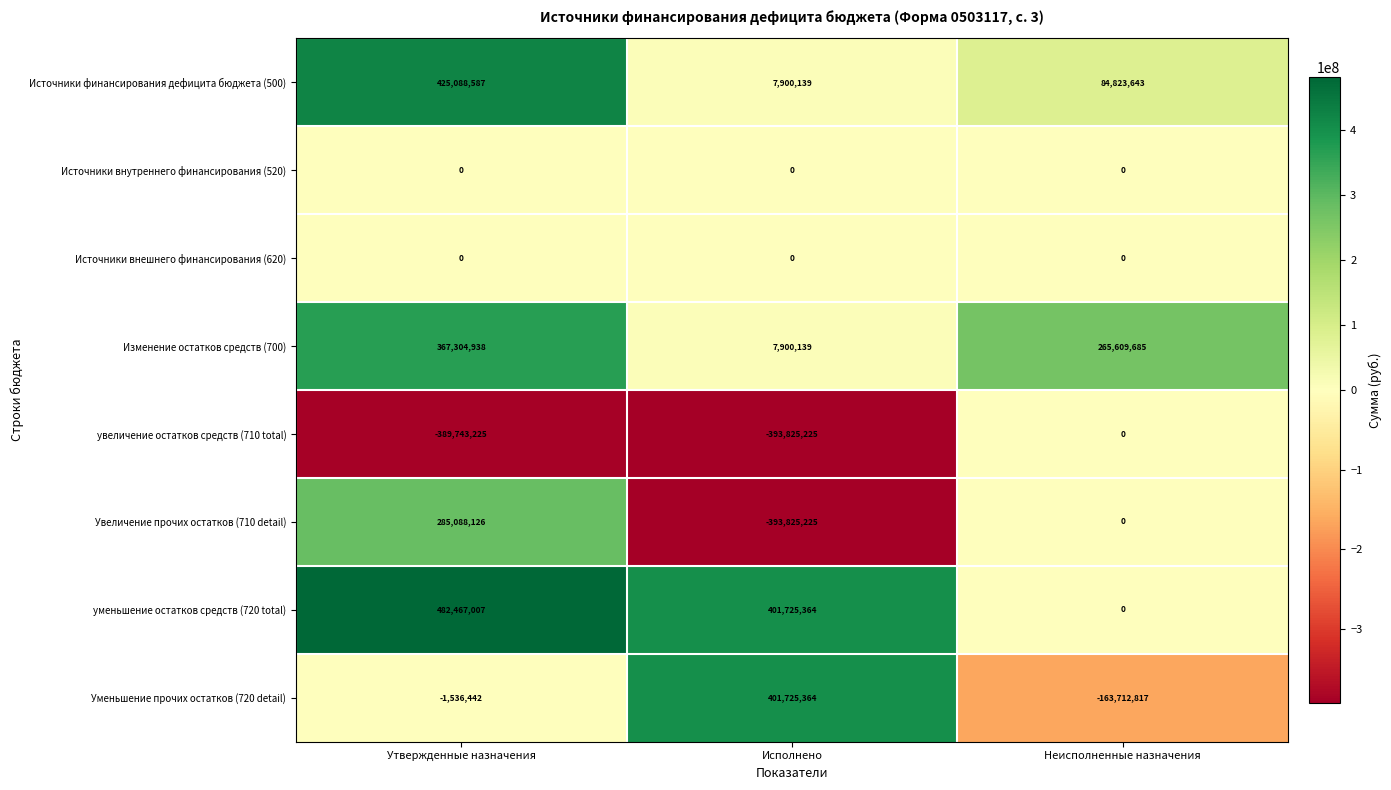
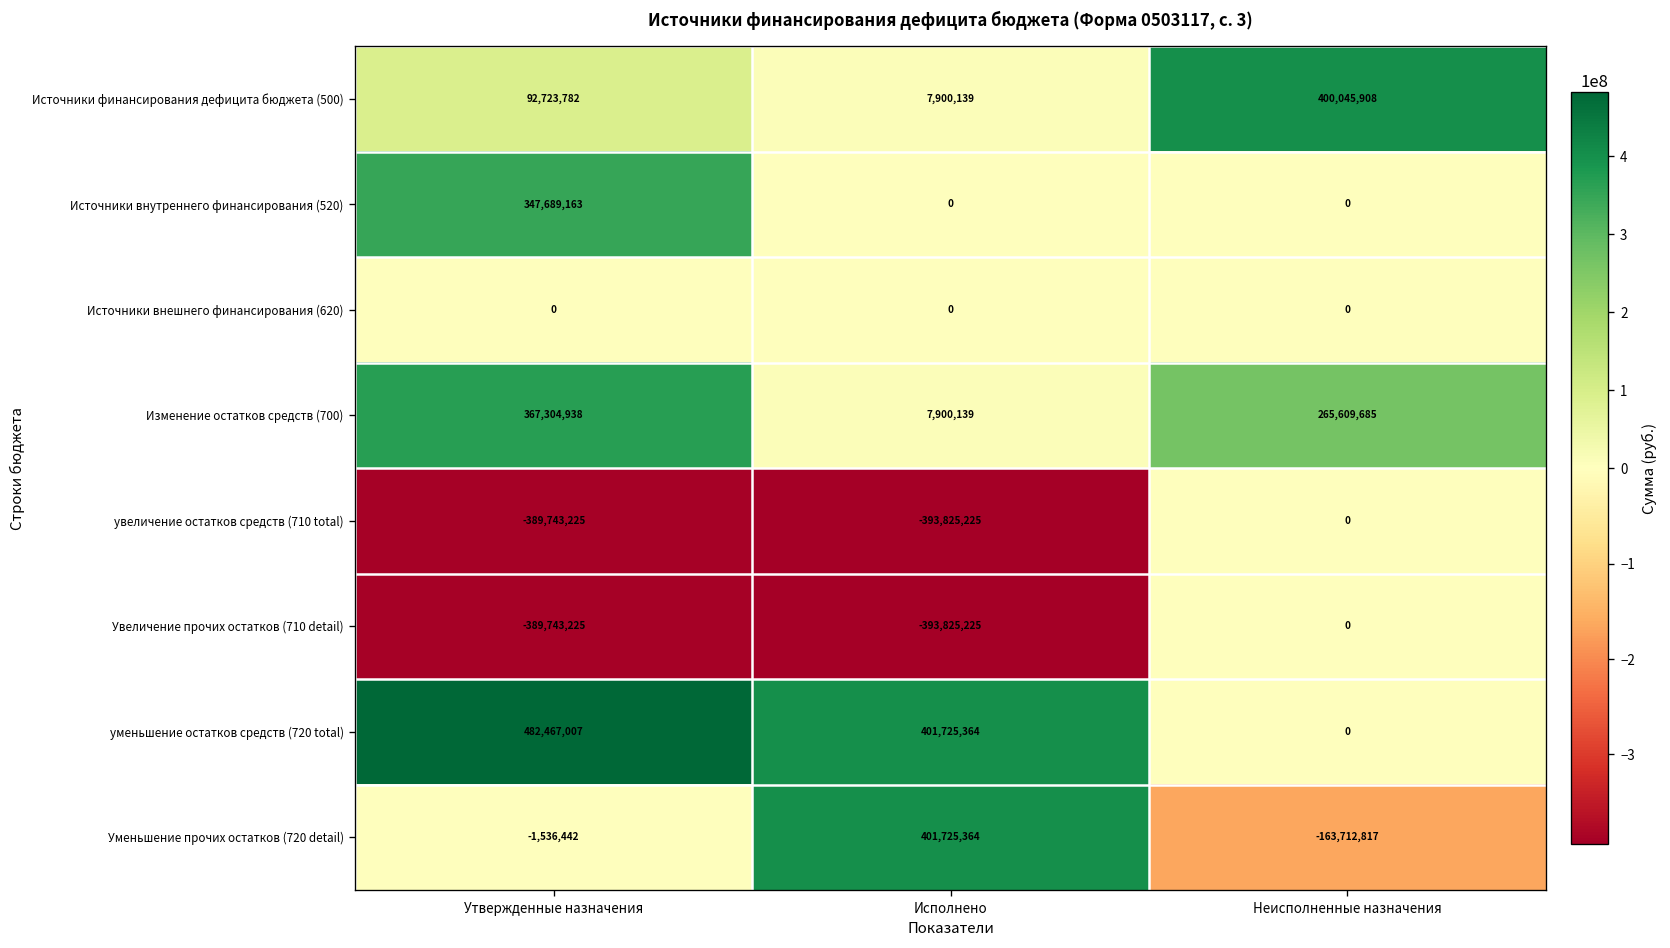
  {
    "Источники финансирования дефицита бюджета (500)": {
-     "Утвержденные назначения": "425,088,587",
+     "Утвержденные назначения": "92,723,782",
      "Исполнено": "7,900,139",
-     "Неисполненные назначения": "84,823,643"
+     "Неисполненные назначения": "400,045,908"
    },
    "Источники внутреннего финансирования (520)": {
-     "Утвержденные назначения": "0",
+     "Утвержденные назначения": "347,689,163",
      "Исполнено": "0",
      "Неисполненные назначения": "0"
    },
    "Источники внешнего финансирования (620)": {
      "Утвержденные назначения": "0",
      "Исполнено": "0",
      "Неисполненные назначения": "0"
    },
    "Изменение остатков средств (700)": {
      "Утвержденные назначения": "367,304,938",
      "Исполнено": "7,900,139",
      "Неисполненные назначения": "265,609,685"
    },
    "увеличение остатков средств (710 total)": {
      "Утвержденные назначения": "-389,743,225",
      "Исполнено": "-393,825,225",
      "Неисполненные назначения": "0"
    },
    "Увеличение прочих остатков (710 detail)": {
-     "Утвержденные назначения": "285,088,126",
+     "Утвержденные назначения": "-389,743,225",
      "Исполнено": "-393,825,225",
      "Неисполненные назначения": "0"
    },
    "уменьшение остатков средств (720 total)": {
      "Утвержденные назначения": "482,467,007",
      "Исполнено": "401,725,364",
      "Неисполненные назначения": "0"
    },
    "Уменьшение прочих остатков (720 detail)": {
      "Утвержденные назначения": "-1,536,442",
      "Исполнено": "401,725,364",
      "Неисполненные назначения": "-163,712,817"
    }
  }
